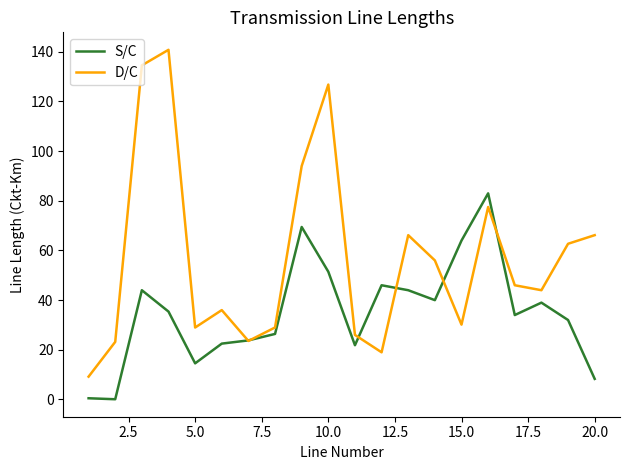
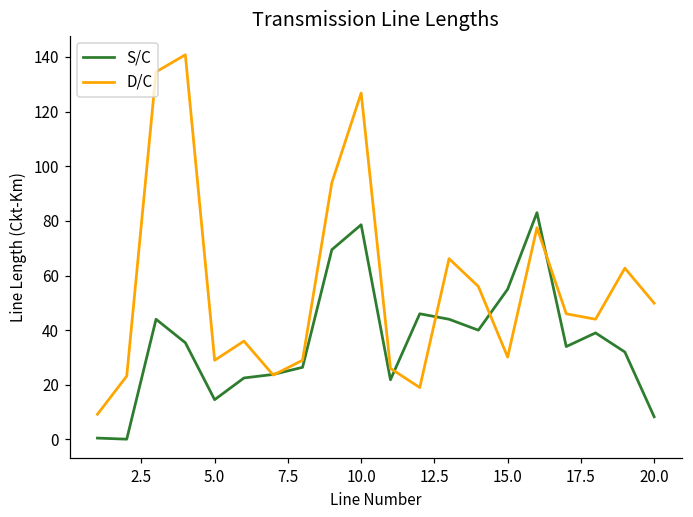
  {
    "S/C": {
      "5.0": 15,
-     "10.0": 51,
-     "15.0": 64,
+     "10.0": 79,
+     "15.0": 55,
      "20.0": 8
    },
    "D/C": {
      "5.0": 29,
      "10.0": 127,
      "15.0": 30,
-     "20.0": 66
+     "20.0": 50
    }
  }
